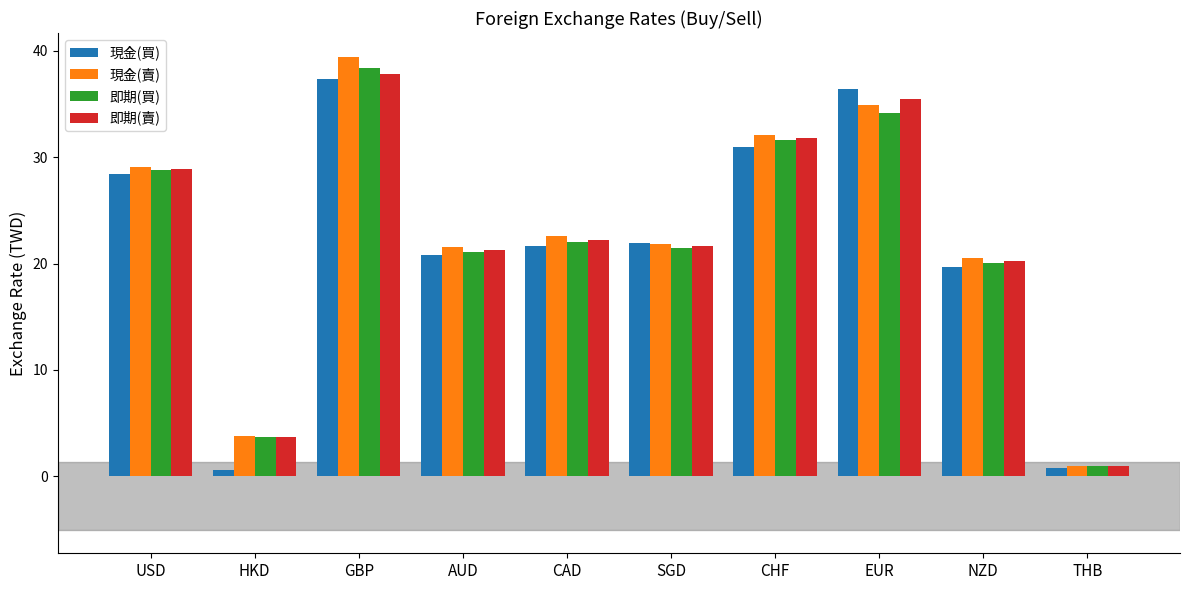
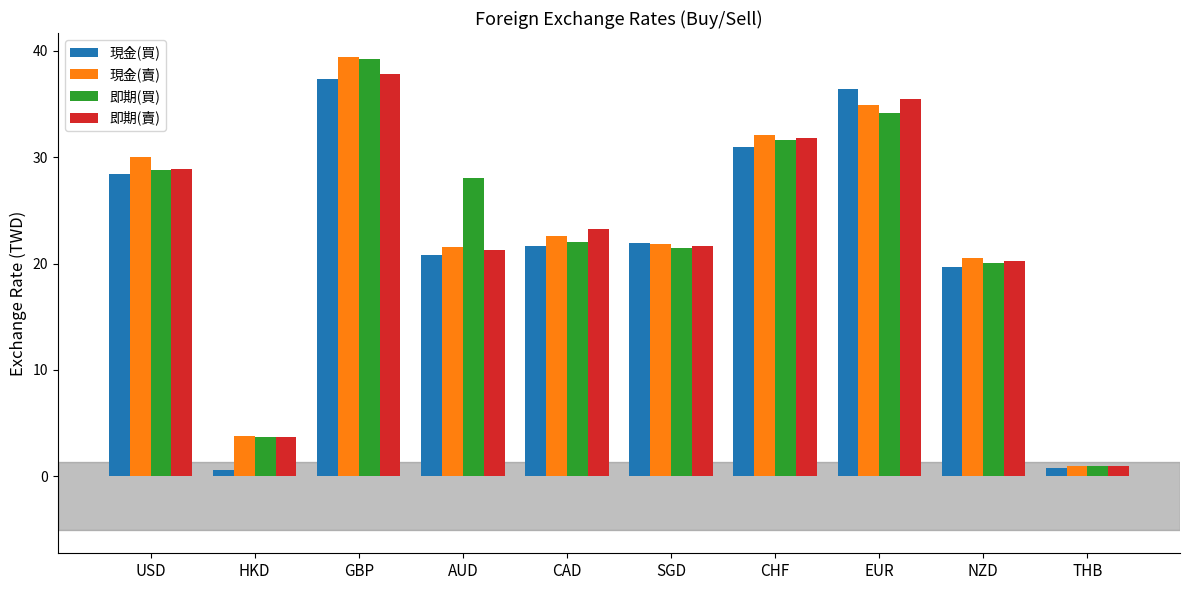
  {
    "現金(買)": {
      "USD": 28.4,
      "HKD": 0.6,
      "GBP": 37.3,
      "AUD": 20.8,
      "CAD": 21.7,
      "SGD": 21.9,
      "CHF": 30.9,
      "EUR": 36.4,
      "NZD": 19.7,
      "THB": 0.8
    },
    "現金(賣)": {
-     "USD": 29.1,
+     "USD": 30.0,
      "HKD": 3.8,
      "GBP": 39.4,
      "AUD": 21.6,
      "CAD": 22.6,
      "SGD": 21.8,
      "CHF": 32.1,
      "EUR": 34.9,
      "NZD": 20.5,
      "THB": 1.0
    },
    "即期(買)": {
      "USD": 28.7,
      "HKD": 3.7,
-     "GBP": 38.3,
-     "AUD": 21.1,
+     "GBP": 39.2,
+     "AUD": 28.0,
      "CAD": 22.1,
      "SGD": 21.4,
      "CHF": 31.6,
      "EUR": 34.2,
      "NZD": 20.1,
      "THB": 0.9
    },
    "即期(賣)": {
      "USD": 28.8,
      "HKD": 3.7,
      "GBP": 37.8,
      "AUD": 21.3,
-     "CAD": 22.3,
+     "CAD": 23.2,
      "SGD": 21.6,
      "CHF": 31.8,
      "EUR": 35.4,
      "NZD": 20.3,
      "THB": 1.0
    }
  }
